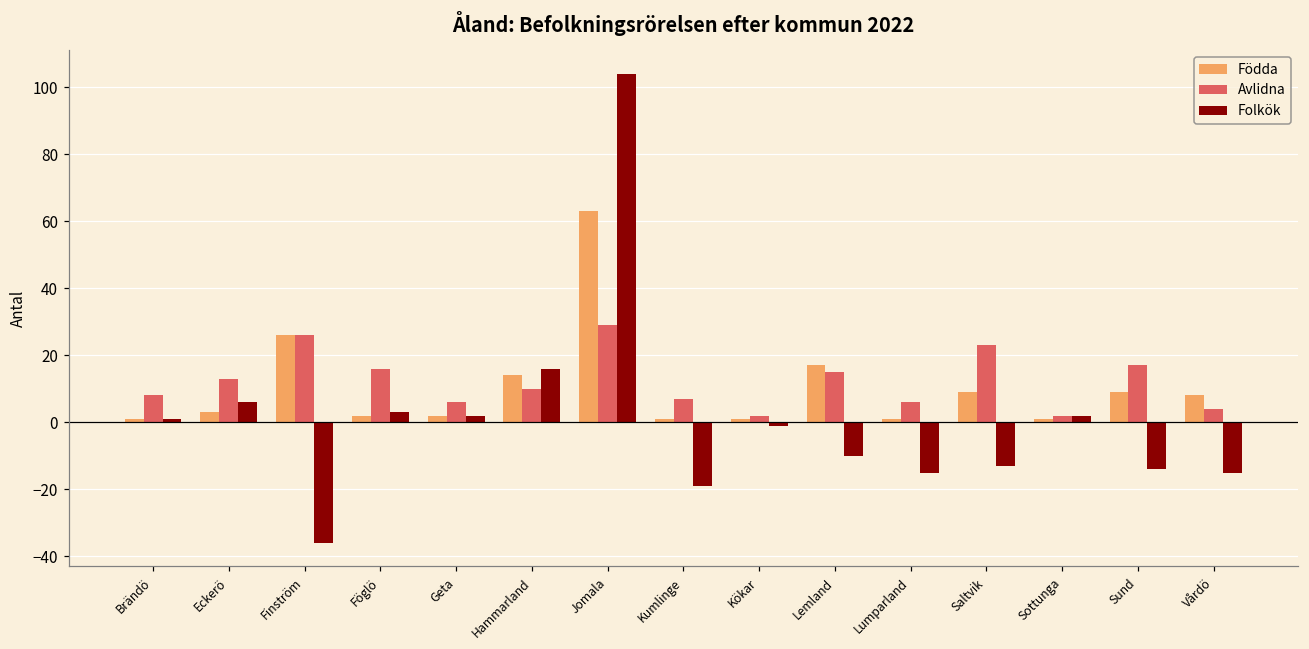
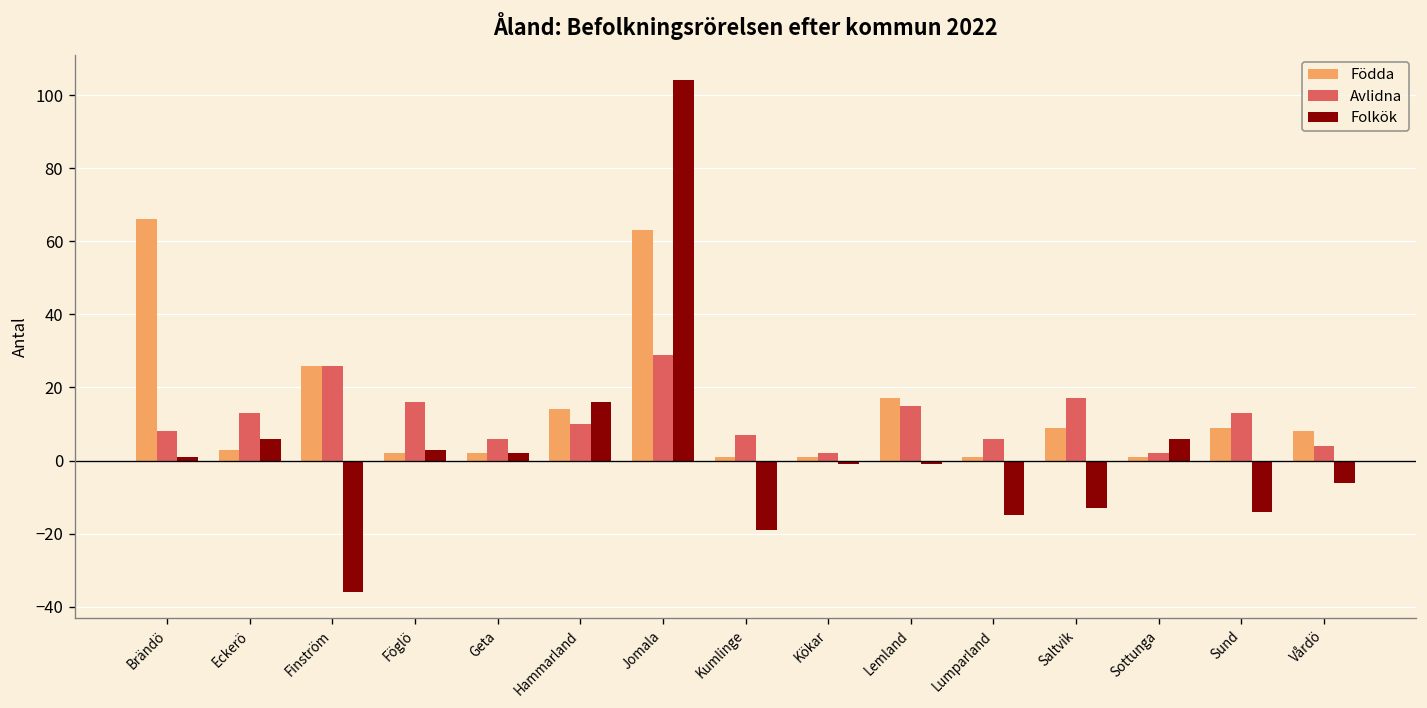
  {
    "Födda": {
-     "Brändö": 1,
+     "Brändö": 66,
      "Eckerö": 3,
      "Finström": 26,
      "Föglö": 2,
      "Geta": 2,
      "Hammarland": 14,
      "Jomala": 63,
      "Kumlinge": 1,
      "Kökar": 1,
      "Lemland": 17,
      "Lumparland": 1,
      "Saltvik": 9,
      "Sottunga": 1,
      "Sund": 9,
      "Vårdö": 8
    },
    "Avlidna": {
      "Brändö": 8,
      "Eckerö": 13,
      "Finström": 26,
      "Föglö": 16,
      "Geta": 6,
      "Hammarland": 10,
      "Jomala": 29,
      "Kumlinge": 7,
      "Kökar": 2,
      "Lemland": 15,
      "Lumparland": 6,
-     "Saltvik": 23,
+     "Saltvik": 17,
      "Sottunga": 2,
-     "Sund": 17,
+     "Sund": 13,
      "Vårdö": 4
    },
    "Folkök": {
      "Brändö": 1,
      "Eckerö": 6,
      "Finström": -36,
      "Föglö": 3,
      "Geta": 2,
      "Hammarland": 16,
      "Jomala": 104,
      "Kumlinge": -19,
      "Kökar": -1,
-     "Lemland": -10,
+     "Lemland": -1,
      "Lumparland": -15,
      "Saltvik": -13,
-     "Sottunga": 2,
+     "Sottunga": 6,
      "Sund": -14,
-     "Vårdö": -15
+     "Vårdö": -6
    }
  }
